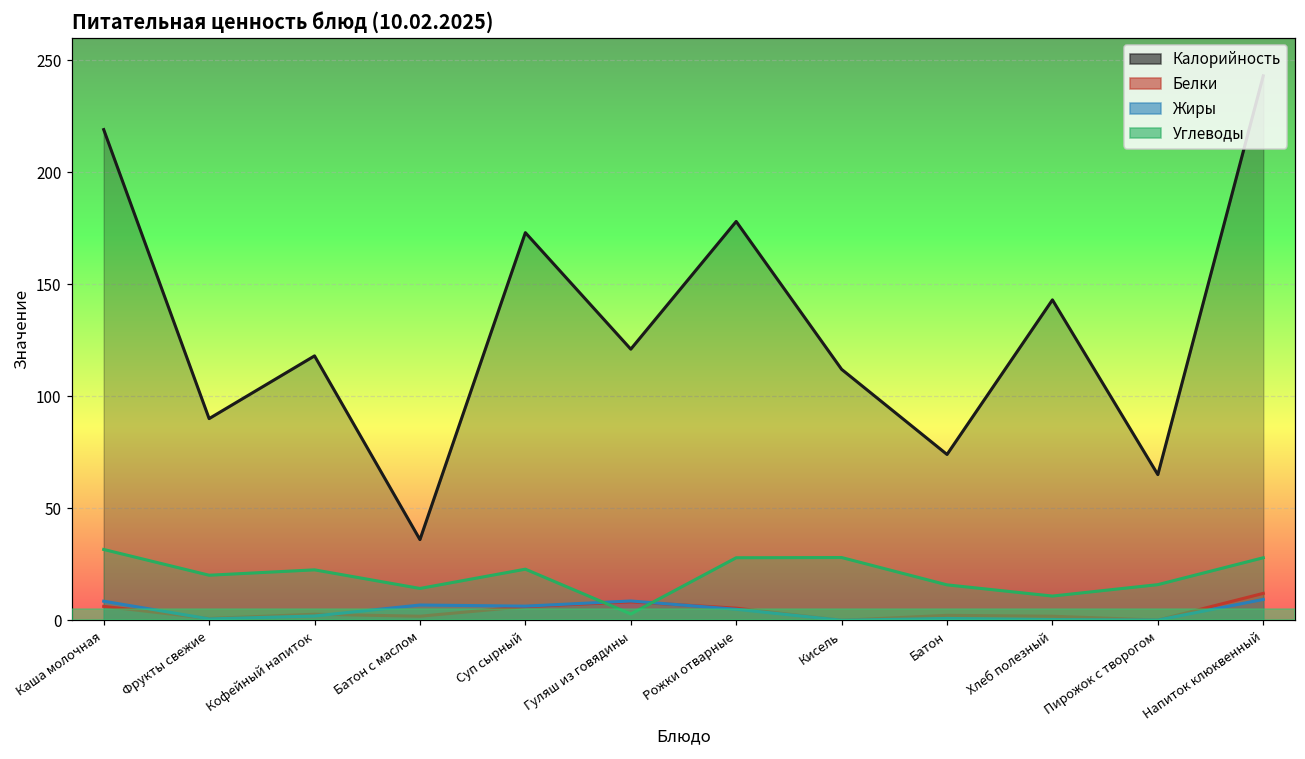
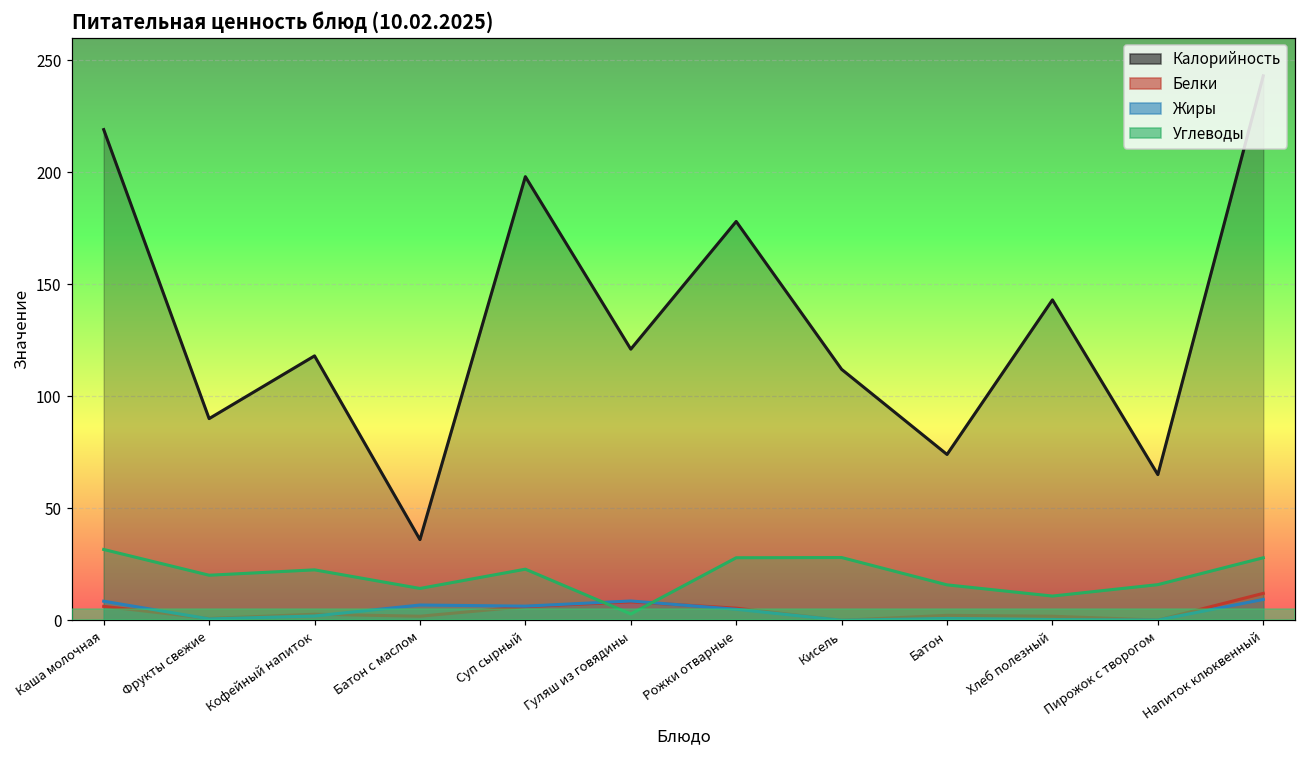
  {
    "Калорийность": {
      "Каша молочная": 219,
      "Фрукты свежие": 90,
      "Кофейный напиток": 118,
      "Батон с маслом": 36,
-     "Суп сырный": 173,
+     "Суп сырный": 198,
      "Гуляш из говядины": 121,
      "Рожки отварные": 178,
      "Кисель": 112,
      "Батон": 74,
      "Хлеб полезный": 143,
      "Пирожок с творогом": 65
    },
    "Белки": {
      "Каша молочная": 6,
      "Напиток клюквенный": 12
    }
  }
